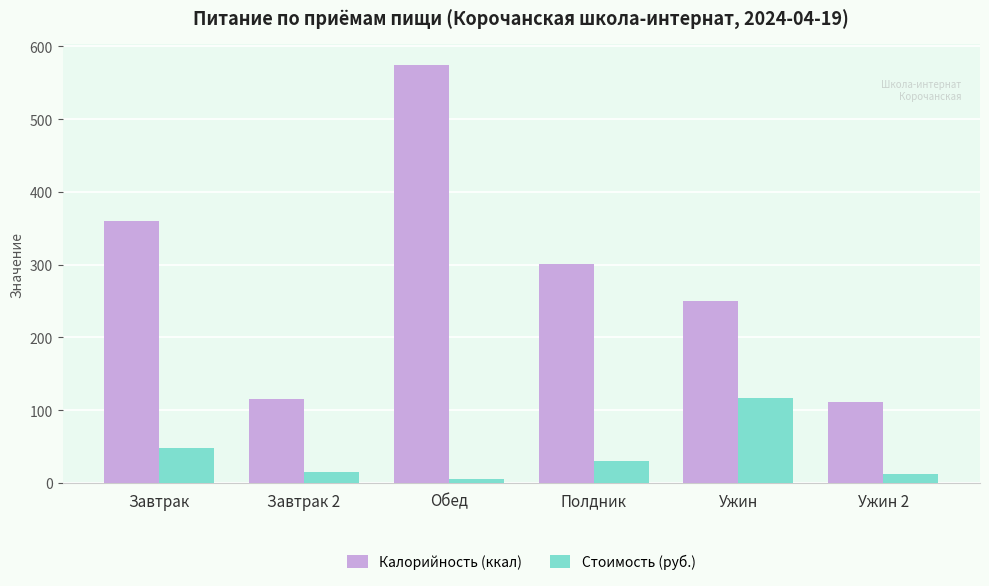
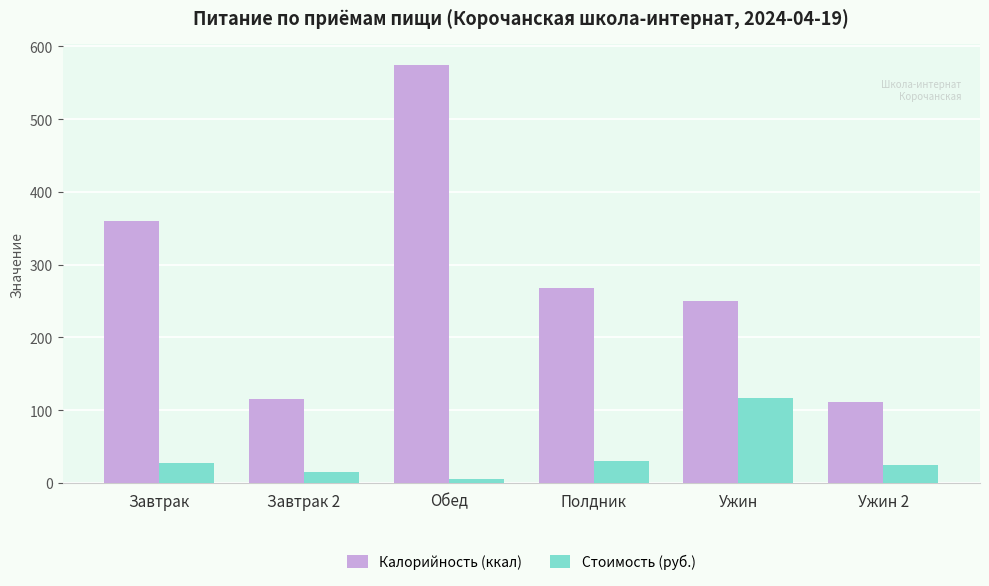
  {
    "Калорийность (ккал)": {
      "Завтрак": 360,
      "Завтрак 2": 120,
      "Обед": 570,
-     "Полдник": 300,
+     "Полдник": 270,
      "Ужин": 250,
      "Ужин 2": 110
    },
    "Стоимость (руб.)": {
-     "Завтрак": 50,
+     "Завтрак": 30,
      "Завтрак 2": 20,
      "Обед": 10,
      "Полдник": 30,
      "Ужин": 120,
-     "Ужин 2": 10
+     "Ужин 2": 20
    }
  }
